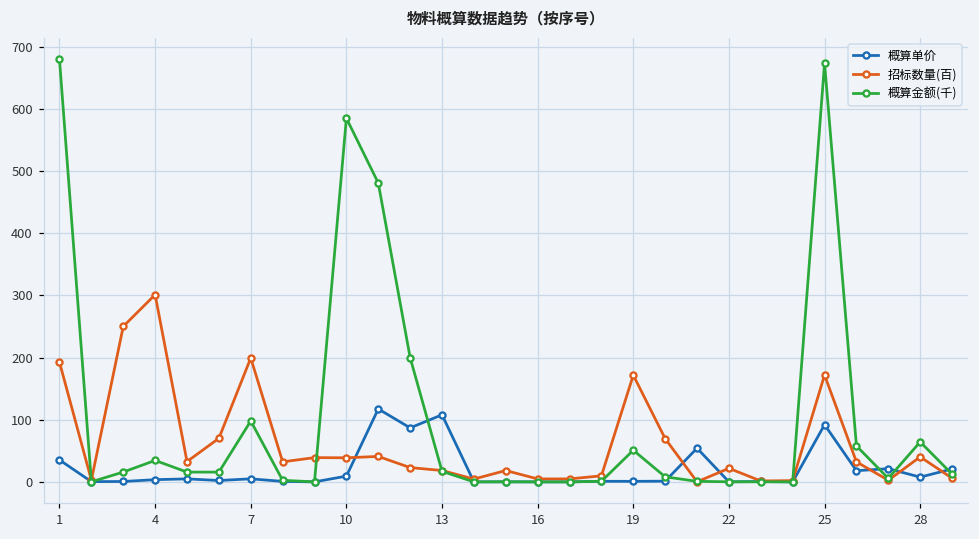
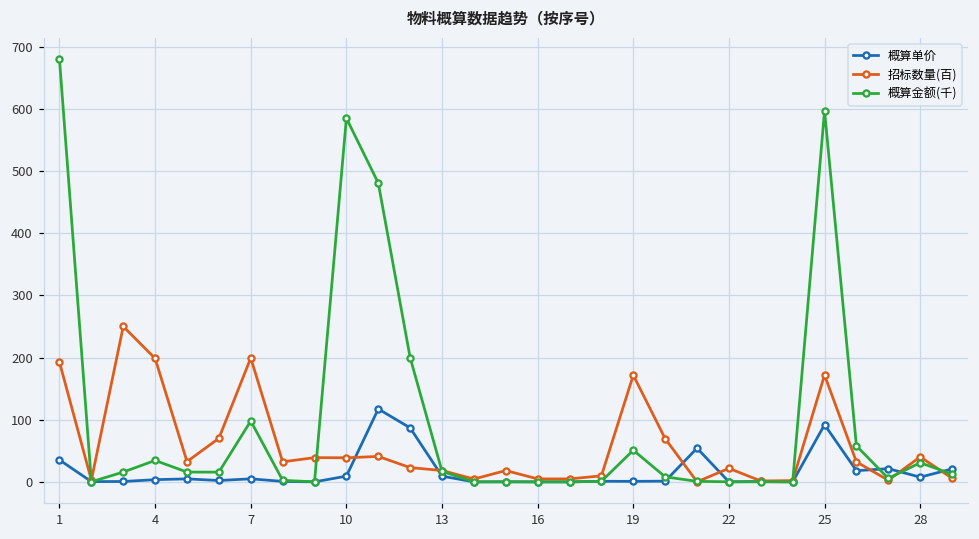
  {
    "概算单价": {
      "1": 40,
      "4": 0,
      "7": 0,
      "10": 10,
-     "13": 110,
+     "13": 10,
      "19": 0,
      "25": 90,
      "28": 10
    },
    "招标数量(百)": {
      "1": 190,
-     "4": 300,
+     "4": 200,
      "7": 200,
      "10": 40,
      "16": 0,
      "19": 170,
      "22": 20,
      "25": 170,
      "28": 40
    },
    "概算金额(千)": {
      "1": 680,
      "4": 30,
      "7": 100,
      "10": 590,
      "19": 50,
-     "25": 670,
-     "28": 60
+     "25": 600,
+     "28": 30
    }
  }
